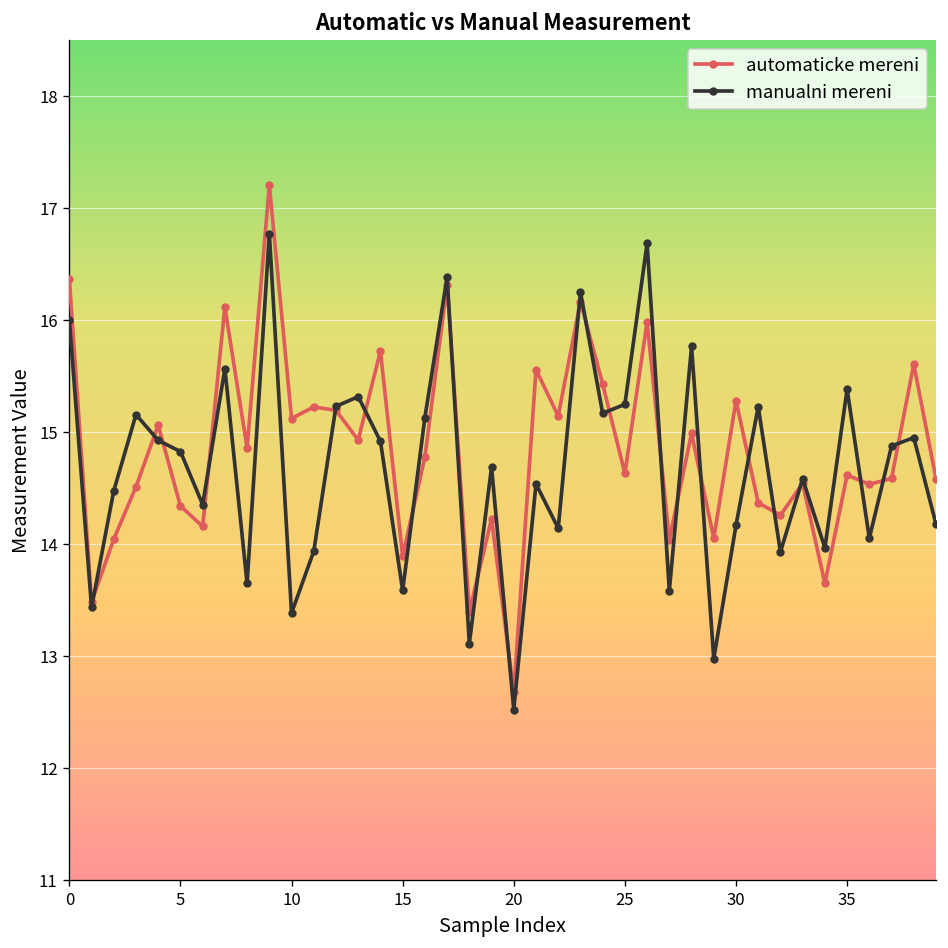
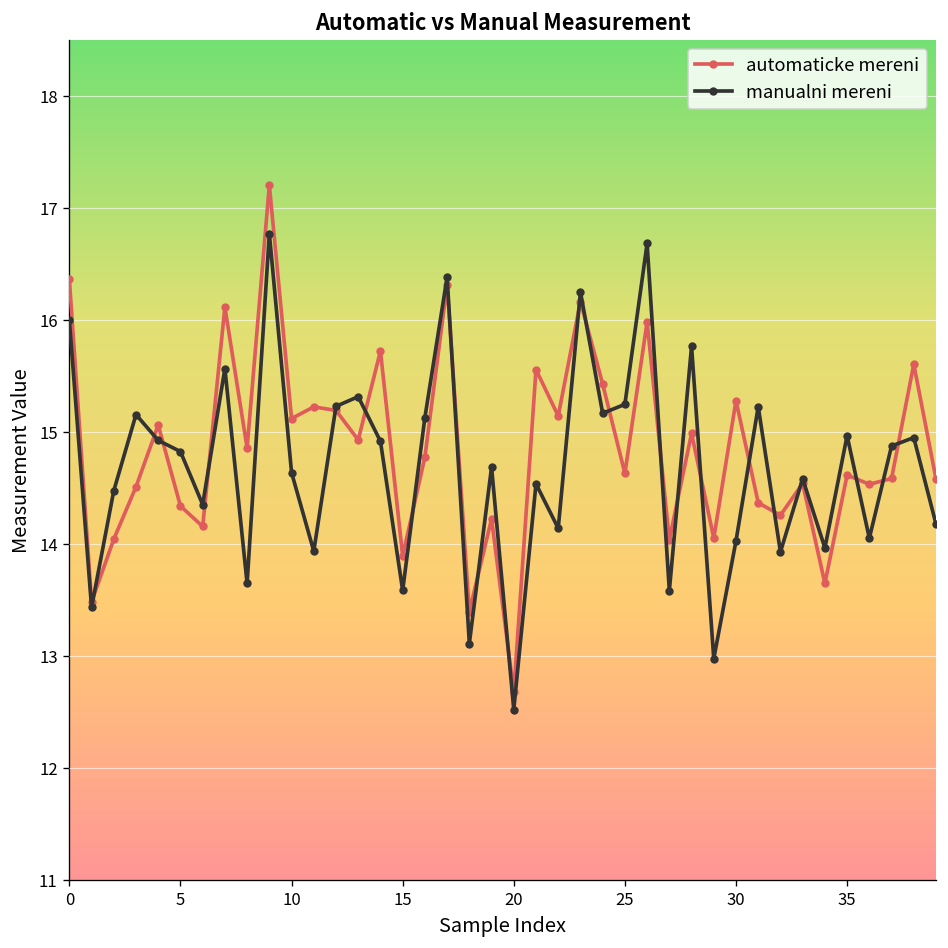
  {
    "automaticke mereni": {
      "0": 16.4,
      "5": 14.3,
      "10": 15.1,
      "15": 13.9,
      "20": 12.7,
      "25": 14.6,
      "30": 15.3,
      "35": 14.6
    },
    "manualni mereni": {
      "0": 16.0,
      "5": 14.8,
-     "10": 13.4,
+     "10": 14.6,
      "15": 13.6,
      "20": 12.5,
      "25": 15.2,
-     "30": 14.2,
-     "35": 15.4
+     "30": 14.0,
+     "35": 15.0
    }
  }
